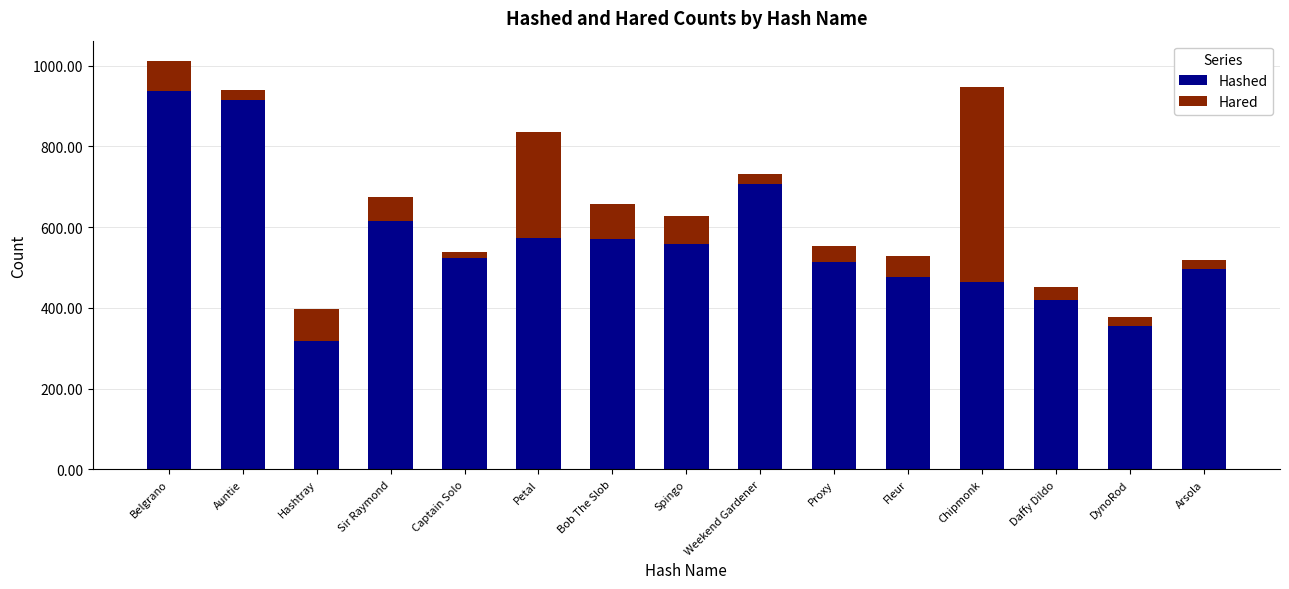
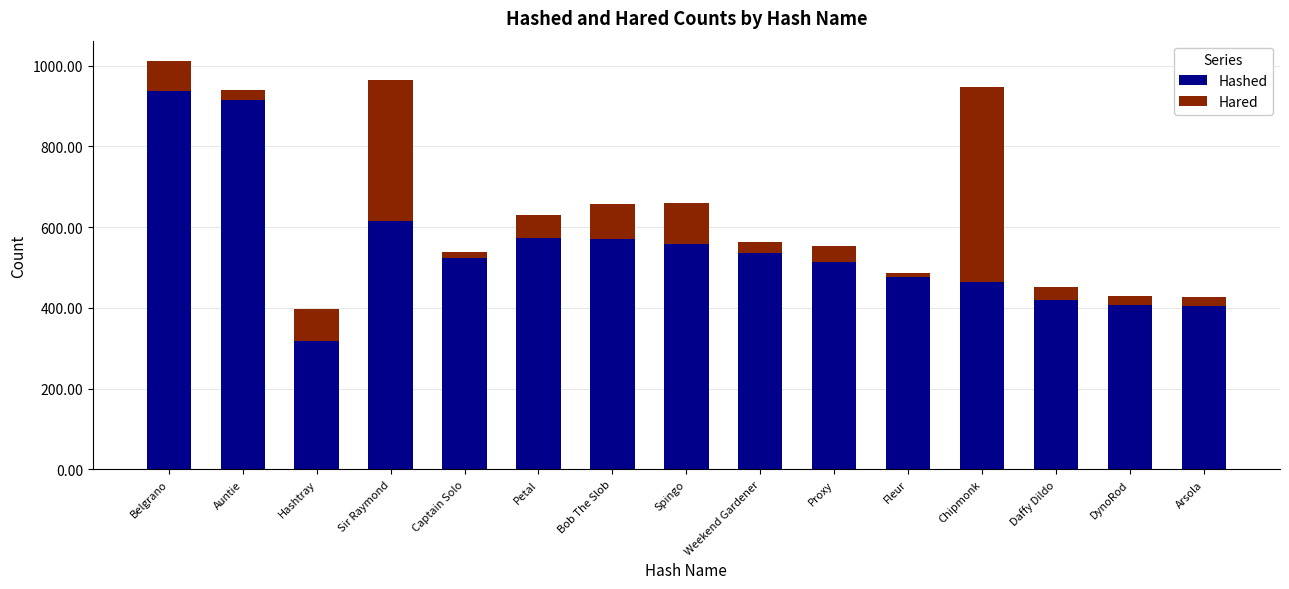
  {
    "Hashed": {
      "Belgrano": 940,
      "Auntie": 920,
      "Hashtray": 320,
      "Sir Raymond": 620,
      "Captain Solo": 520,
      "Petal": 570,
      "Bob The Slob": 570,
      "Spingo": 560,
-     "Weekend Gardener": 710,
+     "Weekend Gardener": 540,
      "Proxy": 510,
      "Fleur": 480,
      "Chipmonk": 470,
      "Daffy Dildo": 420,
-     "DynoRod": 360,
-     "Arsola": 500
+     "DynoRod": 410,
+     "Arsola": 400
    },
    "Hared": {
      "Belgrano": 70,
      "Auntie": 20,
      "Hashtray": 80,
-     "Sir Raymond": 60,
+     "Sir Raymond": 350,
      "Captain Solo": 10,
-     "Petal": 260,
+     "Petal": 60,
      "Bob The Slob": 90,
-     "Spingo": 70,
+     "Spingo": 100,
      "Weekend Gardener": 30,
      "Proxy": 40,
-     "Fleur": 50,
+     "Fleur": 10,
      "Chipmonk": 480,
      "Daffy Dildo": 30,
      "DynoRod": 20,
      "Arsola": 20
    }
  }
